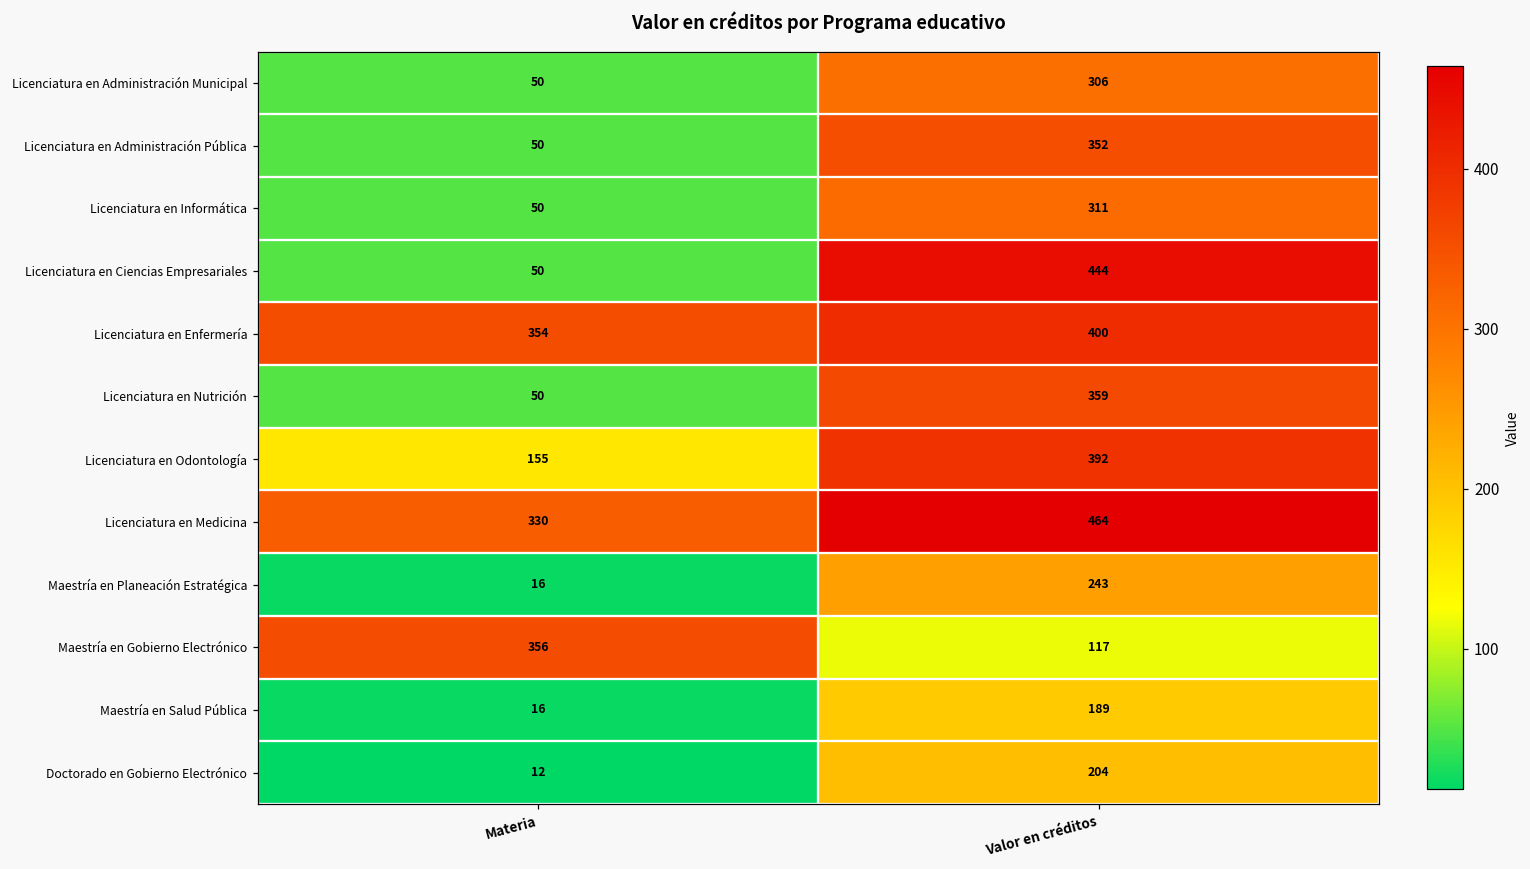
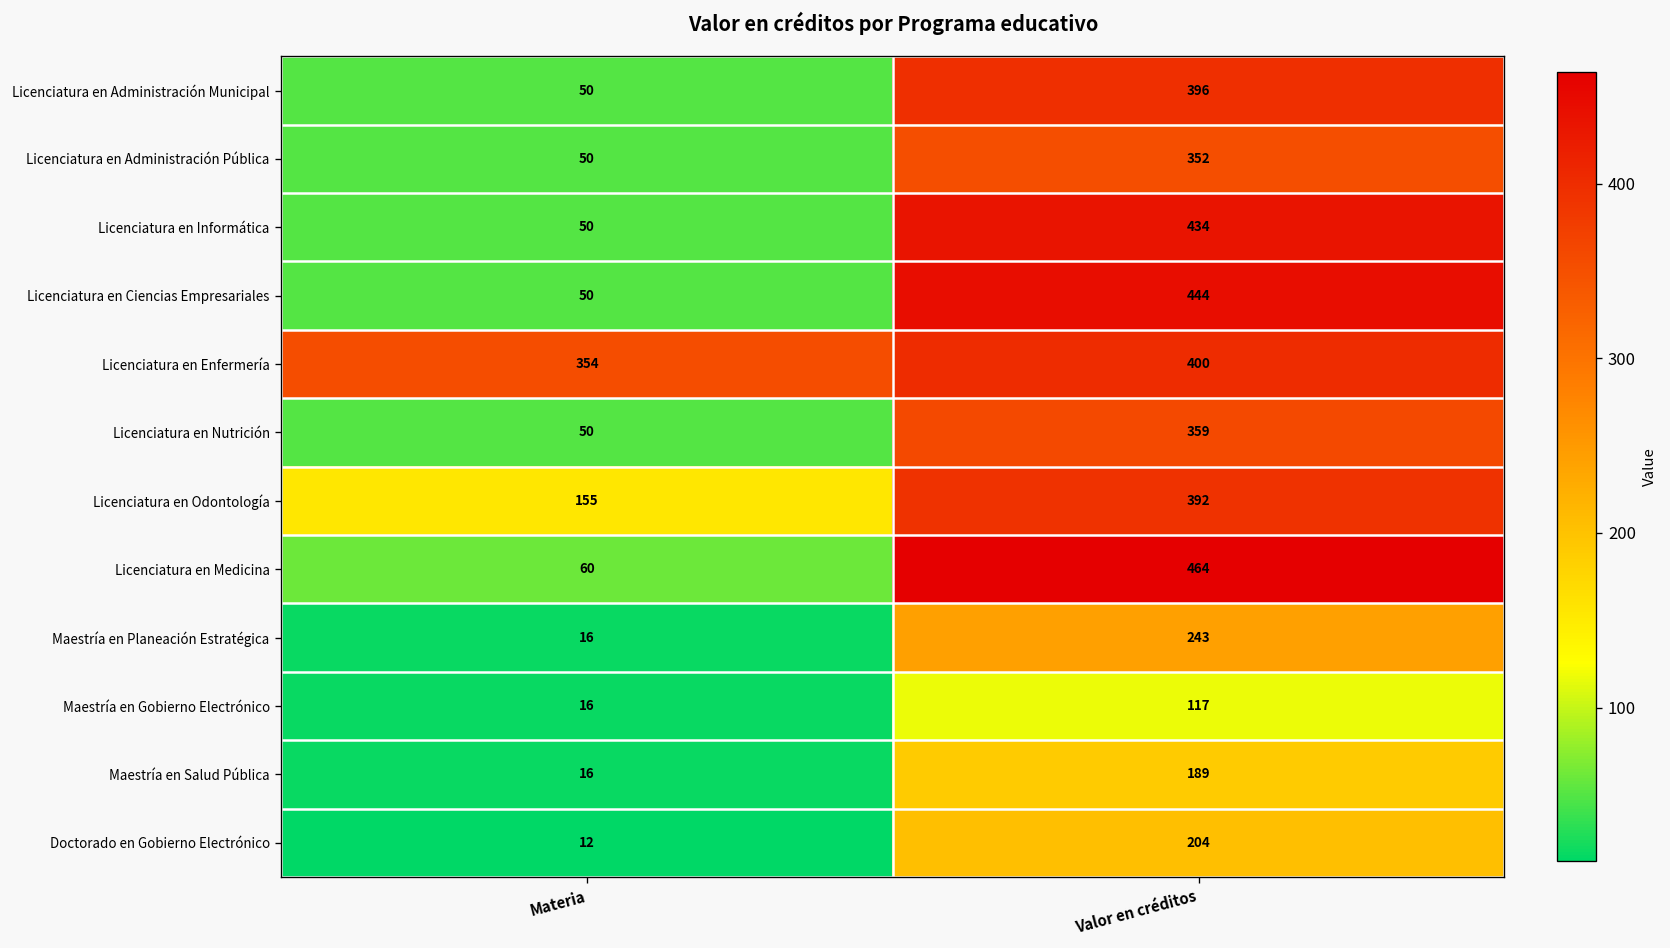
  {
    "Licenciatura en Administración Municipal": {
      "Materia": 50,
-     "Valor en créditos": 306
+     "Valor en créditos": 396
    },
    "Licenciatura en Administración Pública": {
      "Materia": 50,
      "Valor en créditos": 352
    },
    "Licenciatura en Informática": {
      "Materia": 50,
-     "Valor en créditos": 311
+     "Valor en créditos": 434
    },
    "Licenciatura en Ciencias Empresariales": {
      "Materia": 50,
      "Valor en créditos": 444
    },
    "Licenciatura en Enfermería": {
      "Materia": 354,
      "Valor en créditos": 400
    },
    "Licenciatura en Nutrición": {
      "Materia": 50,
      "Valor en créditos": 359
    },
    "Licenciatura en Odontología": {
      "Materia": 155,
      "Valor en créditos": 392
    },
    "Licenciatura en Medicina": {
-     "Materia": 330,
+     "Materia": 60,
      "Valor en créditos": 464
    },
    "Maestría en Planeación Estratégica": {
      "Materia": 16,
      "Valor en créditos": 243
    },
    "Maestría en Gobierno Electrónico": {
-     "Materia": 356,
+     "Materia": 16,
      "Valor en créditos": 117
    },
    "Maestría en Salud Pública": {
      "Materia": 16,
      "Valor en créditos": 189
    },
    "Doctorado en Gobierno Electrónico": {
      "Materia": 12,
      "Valor en créditos": 204
    }
  }
